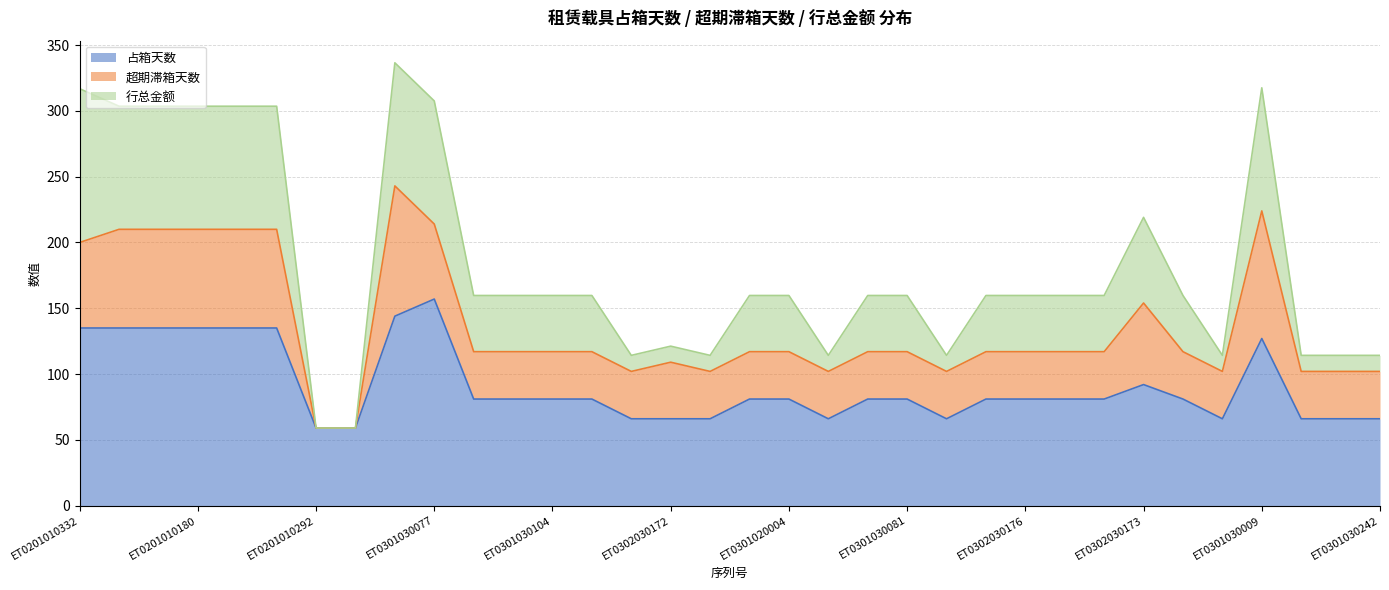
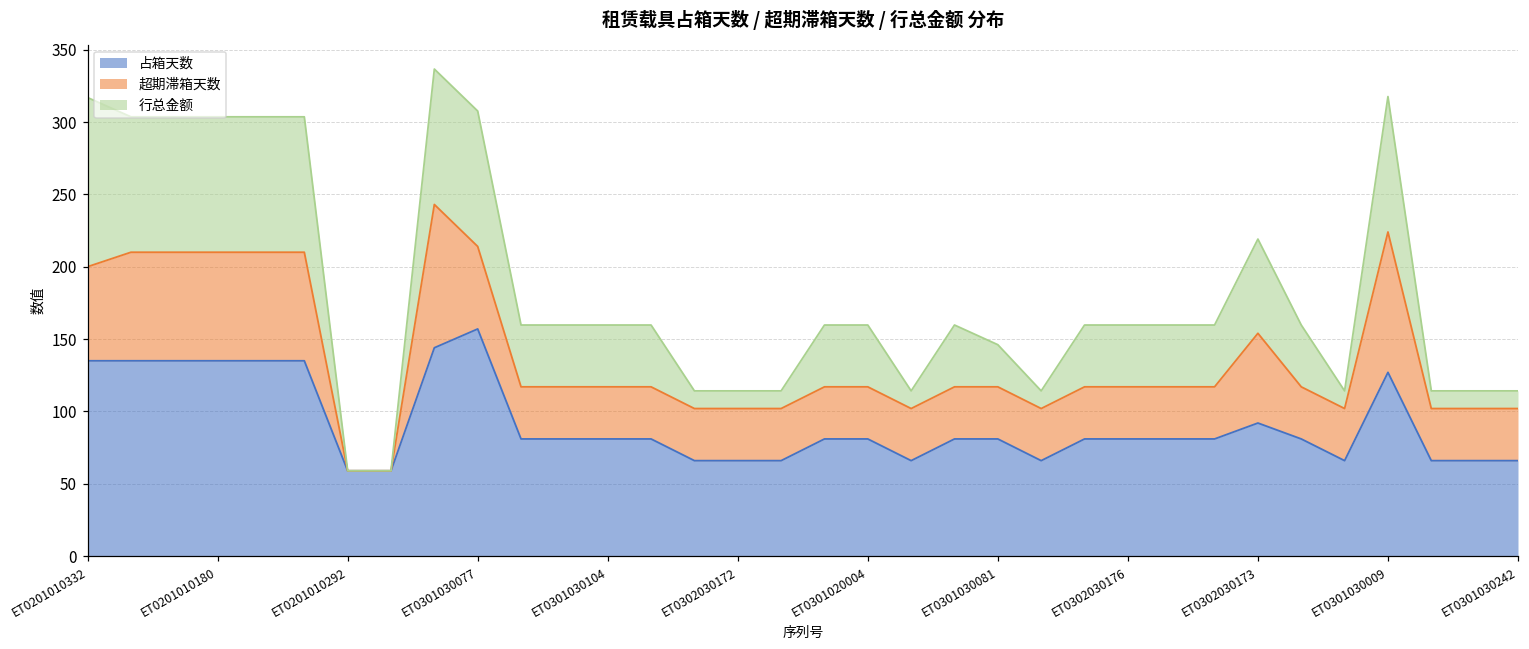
  {
    "占箱天数": {
      "ET0201010332": 135,
      "ET0201010180": 135,
      "ET0301030077": 157,
      "ET0301030104": 81,
      "ET0302030172": 66,
      "ET0301020004": 81,
      "ET0301030081": 81,
      "ET0302030176": 81,
      "ET0302030173": 92,
      "ET0301030009": 127,
      "ET0301030242": 66
    },
    "超期滞箱天数": {
      "ET0201010332": 65,
      "ET0201010180": 75,
      "ET0301030077": 57,
      "ET0301030104": 36,
-     "ET0302030172": 43,
+     "ET0302030172": 36,
      "ET0301020004": 36,
      "ET0301030081": 36,
      "ET0302030176": 36,
      "ET0302030173": 62,
      "ET0301030009": 97,
      "ET0301030242": 36
    },
    "行总金额": {
      "ET0201010332": 117,
      "ET0301030077": 94,
      "ET0301030104": 43,
      "ET0302030172": 12,
      "ET0301020004": 43,
-     "ET0301030081": 43,
+     "ET0301030081": 29,
      "ET0302030176": 43,
      "ET0302030173": 65,
      "ET0301030009": 94,
      "ET0301030242": 12
    }
  }
